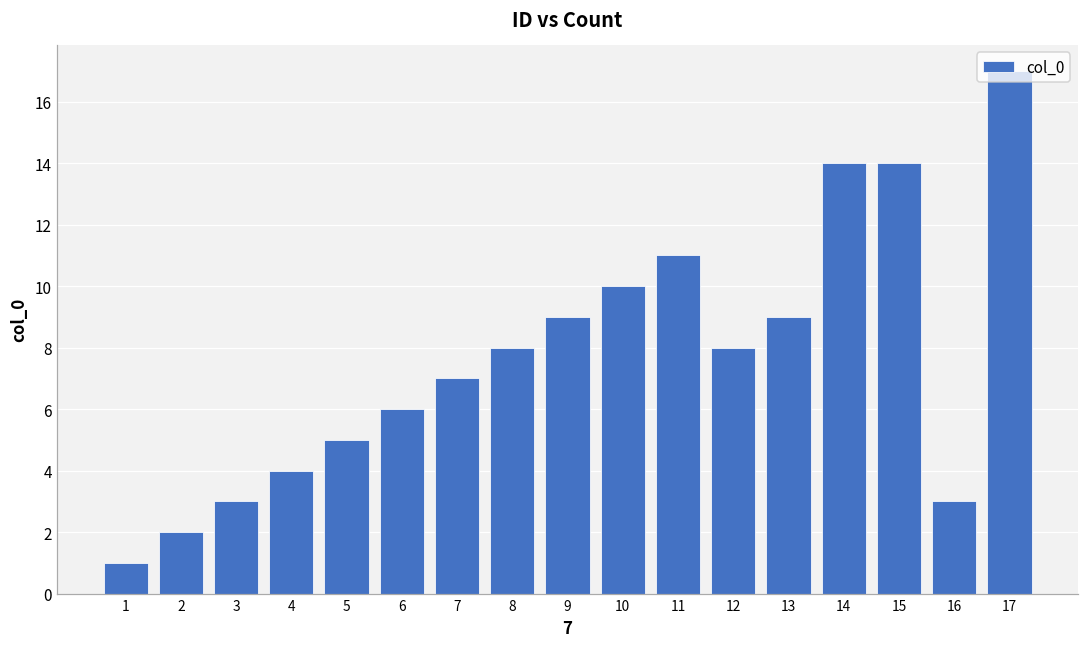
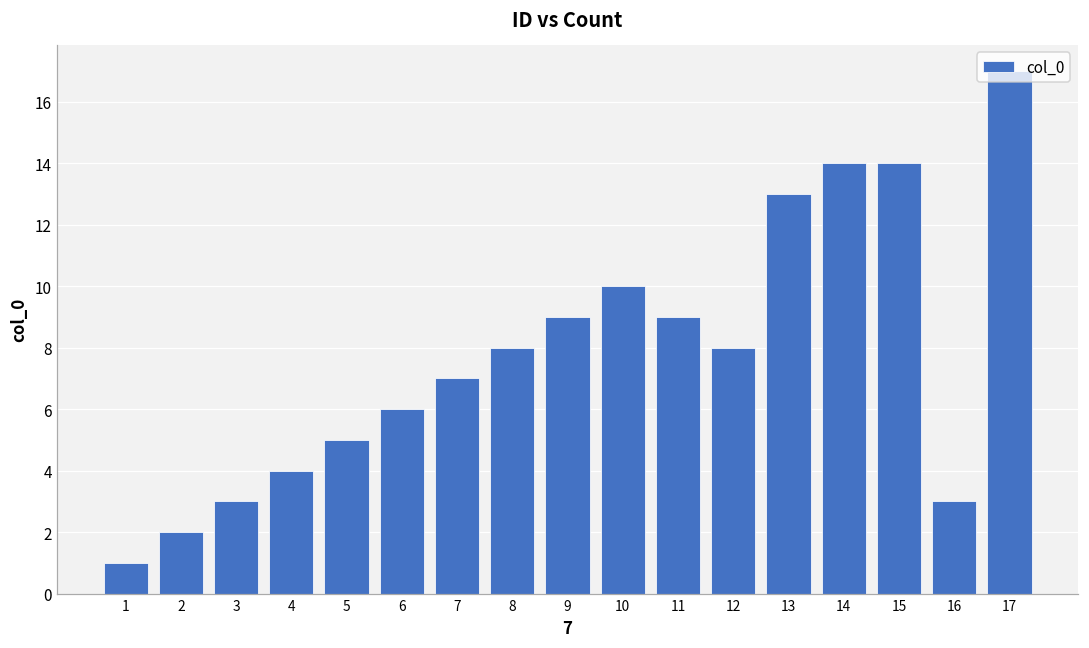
  {
    "1": 1,
    "2": 2,
    "3": 3,
    "4": 4,
    "5": 5,
    "6": 6,
    "7": 7,
    "8": 8,
    "9": 9,
    "10": 10,
-   "11": 11,
+   "11": 9,
    "12": 8,
-   "13": 9,
+   "13": 13,
    "14": 14,
    "15": 14,
    "16": 3
  }
